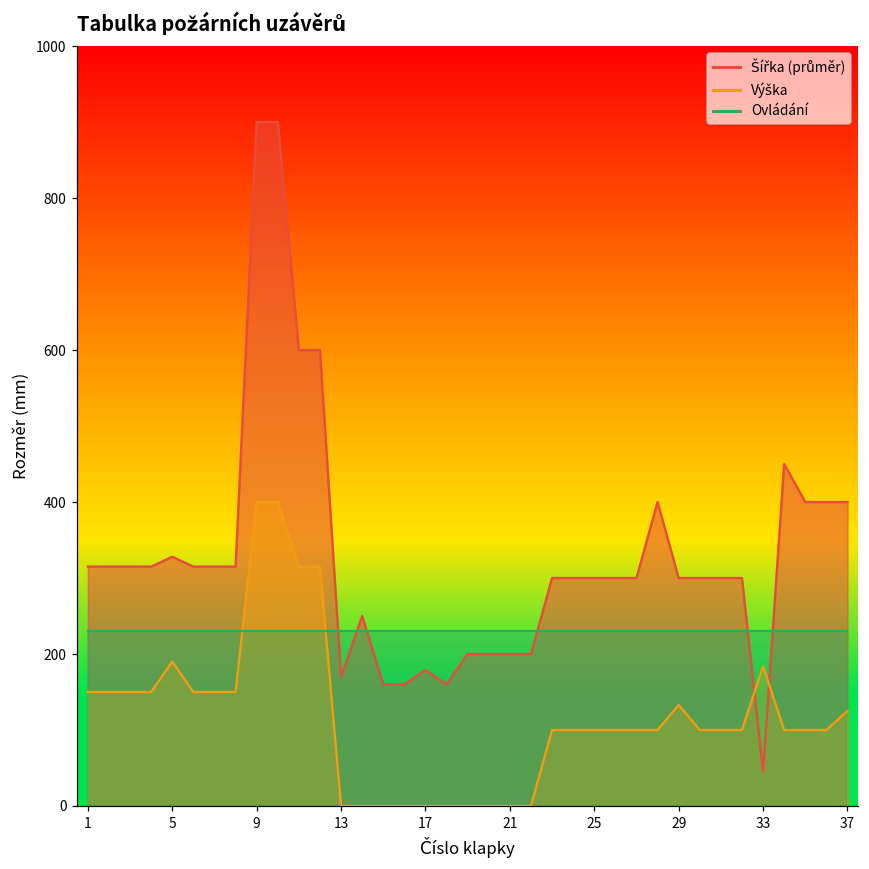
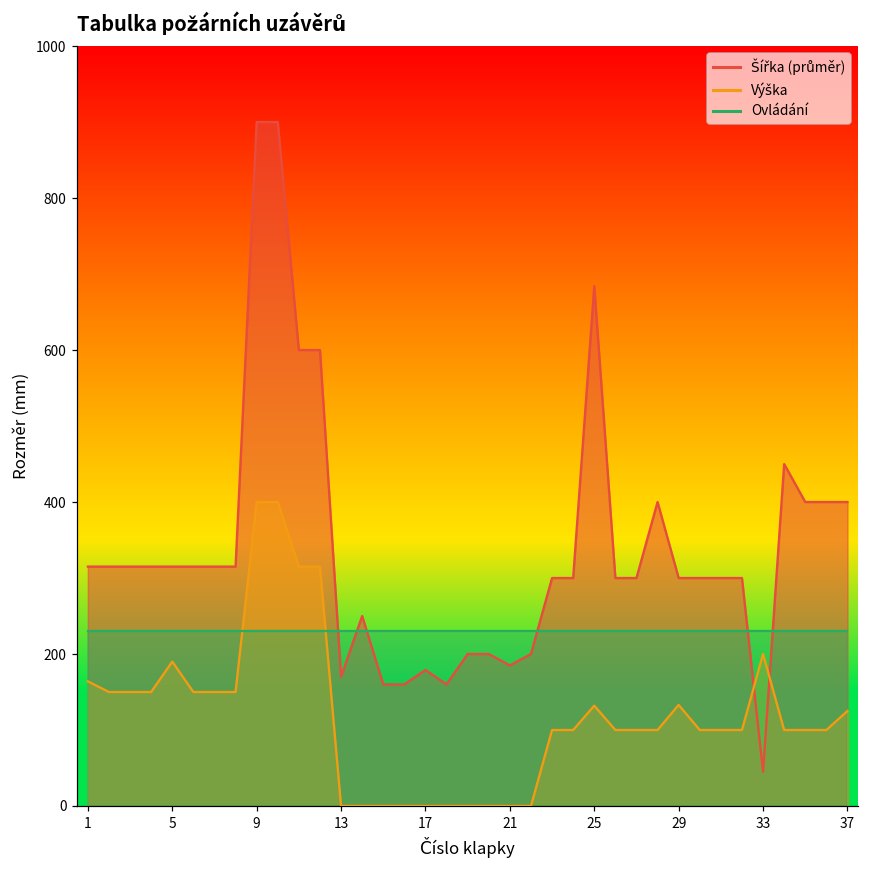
  {
    "Šířka (průměr)": {
      "1": 320,
-     "5": 330,
+     "5": 320,
      "9": 900,
      "13": 170,
      "17": 180,
-     "21": 200,
-     "25": 300,
+     "21": 190,
+     "25": 680,
      "29": 300,
      "33": 50,
      "37": 400
    },
    "Výška": {
-     "1": 150,
+     "1": 160,
      "5": 190,
      "9": 400,
      "13": 0,
      "17": 0,
      "21": 0,
-     "25": 100,
+     "25": 130,
      "29": 130,
-     "33": 180,
+     "33": 200,
      "37": 130
    },
    "Ovládání": {
      "1": 230,
      "5": 230,
      "9": 230,
      "13": 230,
      "17": 230,
      "21": 230,
      "25": 230,
      "29": 230,
      "33": 230,
      "37": 230
    }
  }
